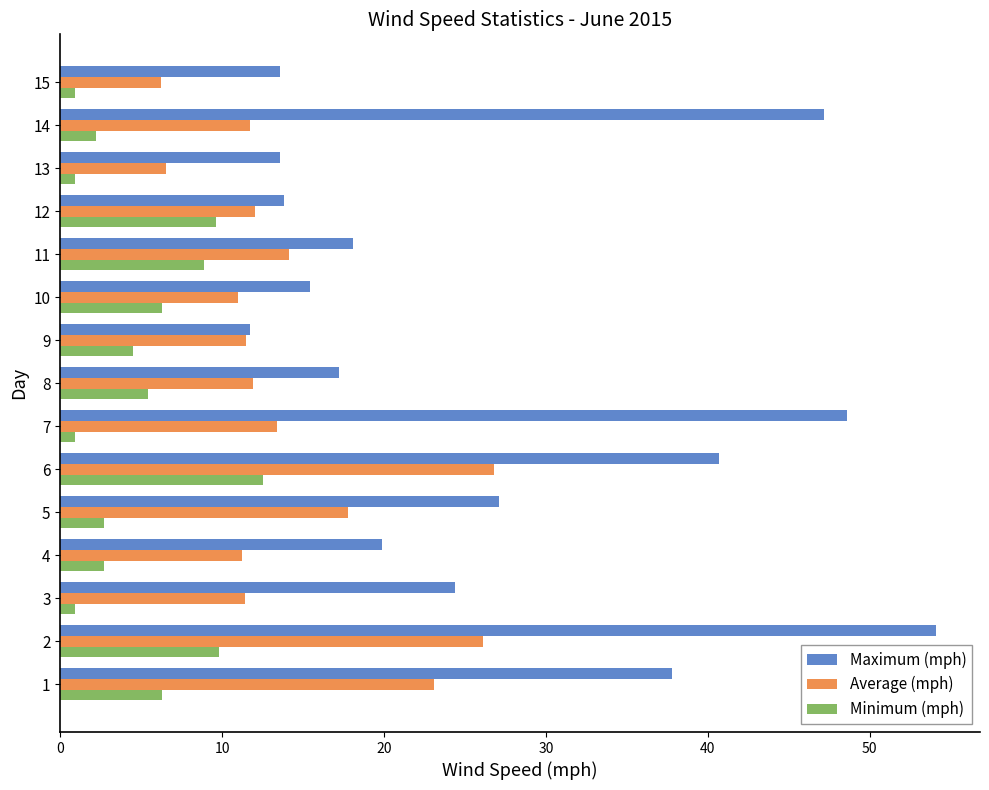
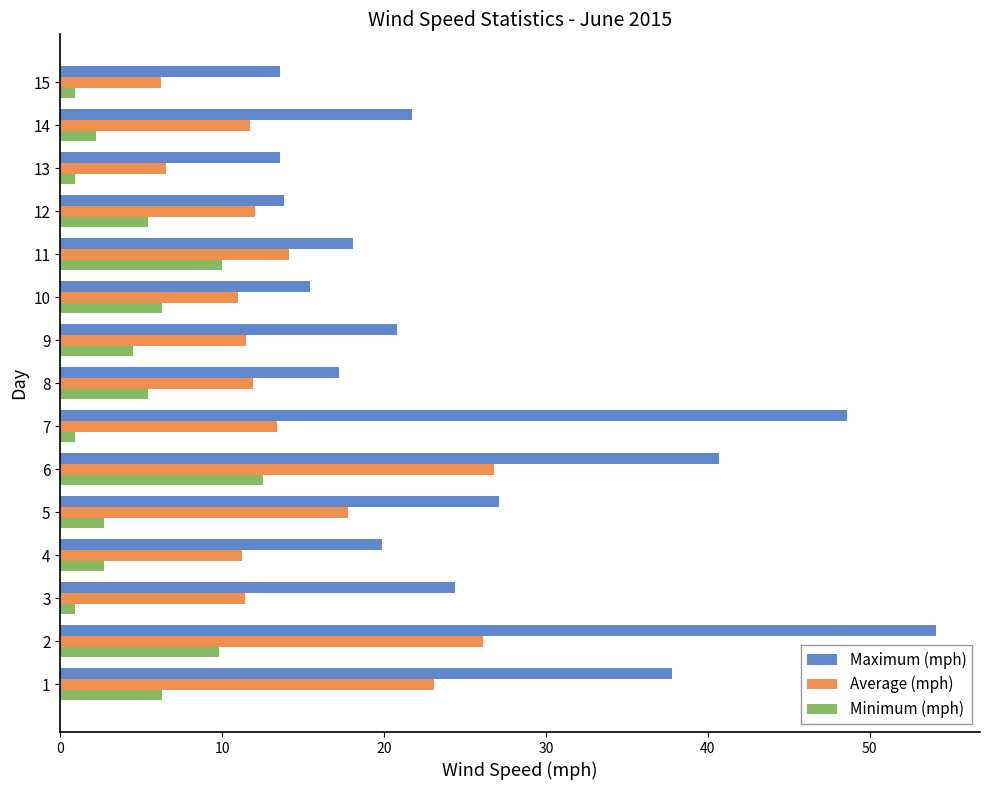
  {
    "Maximum (mph)": {
      "15": 13.6,
-     "14": 47.2,
+     "14": 21.7,
      "13": 13.6,
      "12": 13.8,
      "11": 18.1,
      "10": 15.4,
-     "9": 11.7,
+     "9": 20.8,
      "8": 17.2,
      "7": 48.6,
      "6": 40.7,
      "5": 27.1,
      "4": 19.9,
      "3": 24.4,
      "2": 54.1,
      "1": 37.8
    },
    "Average (mph)": {
      "15": 6.2,
      "14": 11.7,
      "13": 6.5,
      "12": 12.0,
      "11": 14.1,
      "10": 11.0,
      "9": 11.5,
      "8": 11.9,
      "7": 13.4,
      "6": 26.8,
      "5": 17.8,
      "4": 11.2,
      "3": 11.4,
      "2": 26.1,
      "1": 23.1
    },
    "Minimum (mph)": {
      "15": 0.9,
      "14": 2.2,
      "13": 0.9,
-     "12": 9.6,
-     "11": 8.9,
+     "12": 5.4,
+     "11": 10.0,
      "10": 6.3,
      "9": 4.5,
      "8": 5.4,
      "7": 0.9,
      "6": 12.5,
      "5": 2.7,
      "4": 2.7,
      "3": 0.9,
      "2": 9.8,
      "1": 6.3
    }
  }
